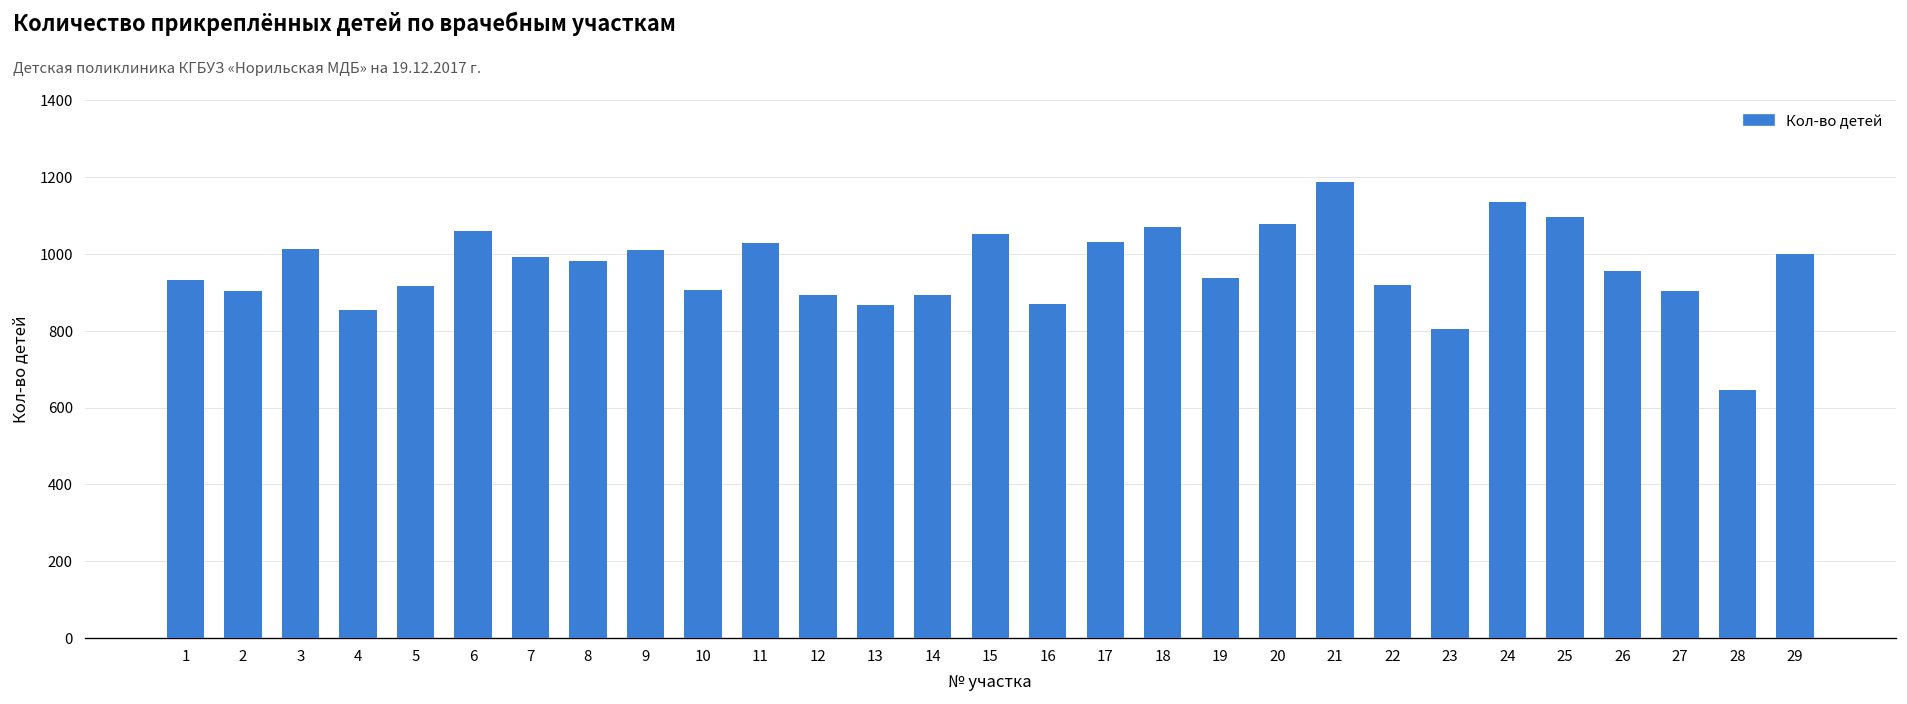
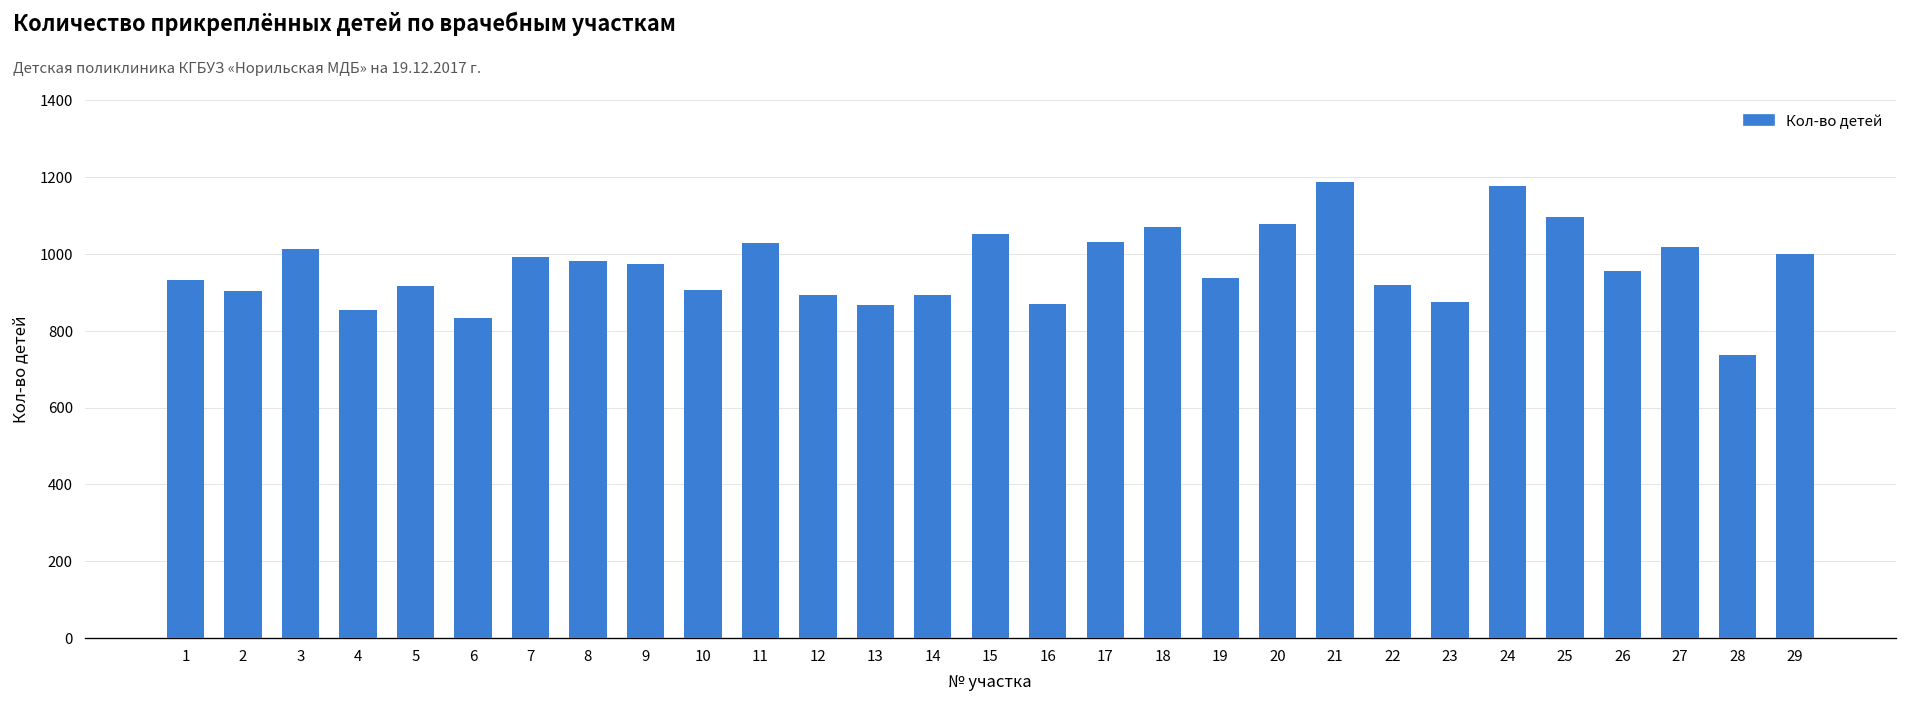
  {
    "1": 930,
    "2": 900,
    "3": 1010,
    "4": 860,
    "5": 920,
-   "6": 1060,
+   "6": 830,
    "7": 990,
    "8": 980,
-   "9": 1010,
+   "9": 970,
    "10": 910,
    "11": 1030,
    "12": 890,
    "13": 870,
    "14": 890,
    "15": 1050,
    "16": 870,
    "17": 1030,
    "18": 1070,
    "19": 940,
    "20": 1080,
    "21": 1190,
    "22": 920,
-   "23": 800,
-   "24": 1140,
+   "23": 880,
+   "24": 1180,
    "25": 1100,
    "26": 960,
-   "27": 900,
-   "28": 650,
+   "27": 1020,
+   "28": 740,
    "29": 1000
  }
